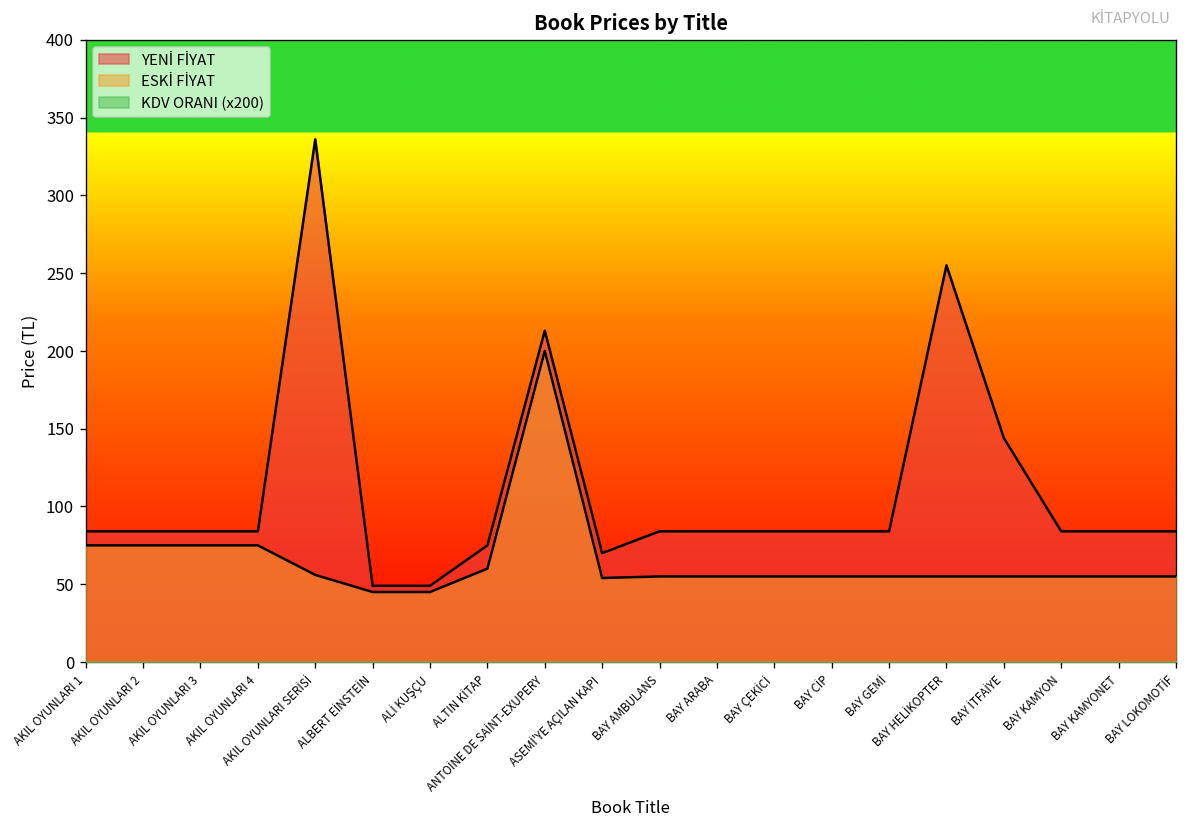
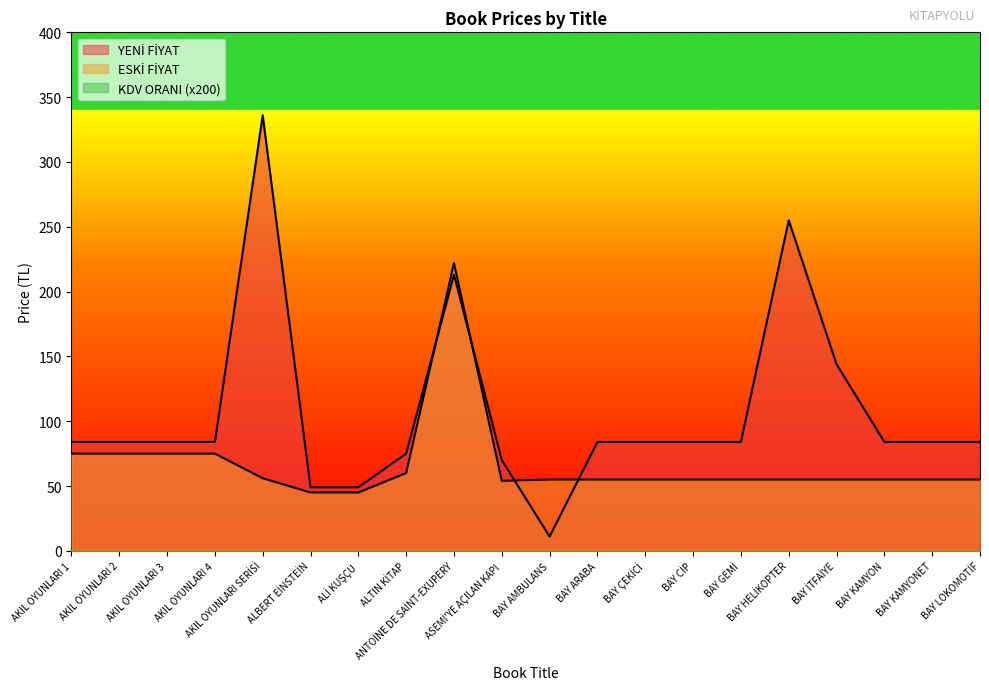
  {
    "YENİ FİYAT": {
      "AKIL OYUNLARI 1": 84,
      "AKIL OYUNLARI 2": 84,
      "AKIL OYUNLARI 3": 84,
      "AKIL OYUNLARI 4": 84,
      "AKIL OYUNLARI SERİSİ": 336,
      "ALBERT EİNSTEİN": 49,
      "ALİ KUŞÇU": 49,
      "ALTIN KİTAP": 75,
      "ANTOİNE DE SAİNT-EXUPERY": 213,
      "ASEMİ'YE AÇILAN KAPI": 70,
-     "BAY AMBULANS": 84,
+     "BAY AMBULANS": 11,
      "BAY ARABA": 84,
      "BAY ÇEKİCİ": 84,
      "BAY CİP": 84,
      "BAY GEMİ": 84,
      "BAY HELİKOPTER": 255,
      "BAY İTFAİYE": 144,
      "BAY KAMYON": 84,
      "BAY KAMYONET": 84,
      "BAY LOKOMOTİF": 84
    },
    "ESKİ FİYAT": {
      "AKIL OYUNLARI 1": 75,
      "AKIL OYUNLARI 2": 75,
      "AKIL OYUNLARI 3": 75,
      "AKIL OYUNLARI 4": 75,
      "AKIL OYUNLARI SERİSİ": 56,
      "ALBERT EİNSTEİN": 45,
      "ALİ KUŞÇU": 45,
      "ALTIN KİTAP": 60,
-     "ANTOİNE DE SAİNT-EXUPERY": 200,
+     "ANTOİNE DE SAİNT-EXUPERY": 222,
      "ASEMİ'YE AÇILAN KAPI": 54,
      "BAY AMBULANS": 55,
      "BAY ARABA": 55,
      "BAY ÇEKİCİ": 55,
      "BAY CİP": 55,
      "BAY GEMİ": 55,
      "BAY HELİKOPTER": 55,
      "BAY İTFAİYE": 55,
      "BAY KAMYON": 55,
      "BAY KAMYONET": 55,
      "BAY LOKOMOTİF": 55
    },
    "KDV ORANI (x200)": {
      "AKIL OYUNLARI 1": 0,
      "AKIL OYUNLARI 2": 0,
      "AKIL OYUNLARI 3": 0,
      "AKIL OYUNLARI 4": 0,
      "AKIL OYUNLARI SERİSİ": 0,
      "ALBERT EİNSTEİN": 0,
      "ALİ KUŞÇU": 0,
      "ALTIN KİTAP": 0,
      "ANTOİNE DE SAİNT-EXUPERY": 0,
      "ASEMİ'YE AÇILAN KAPI": 0,
      "BAY AMBULANS": 0,
      "BAY ARABA": 0,
      "BAY ÇEKİCİ": 0,
      "BAY CİP": 0,
      "BAY GEMİ": 0,
      "BAY HELİKOPTER": 0,
      "BAY İTFAİYE": 0,
      "BAY KAMYON": 0,
      "BAY KAMYONET": 0,
      "BAY LOKOMOTİF": 0
    }
  }
